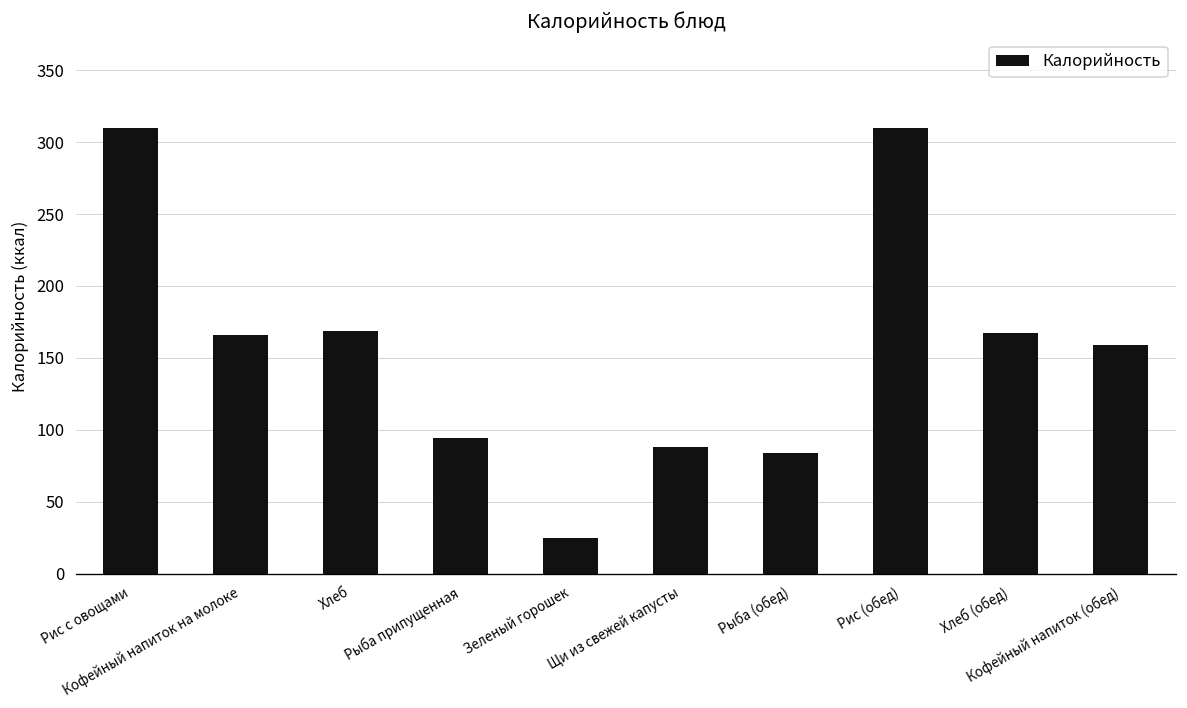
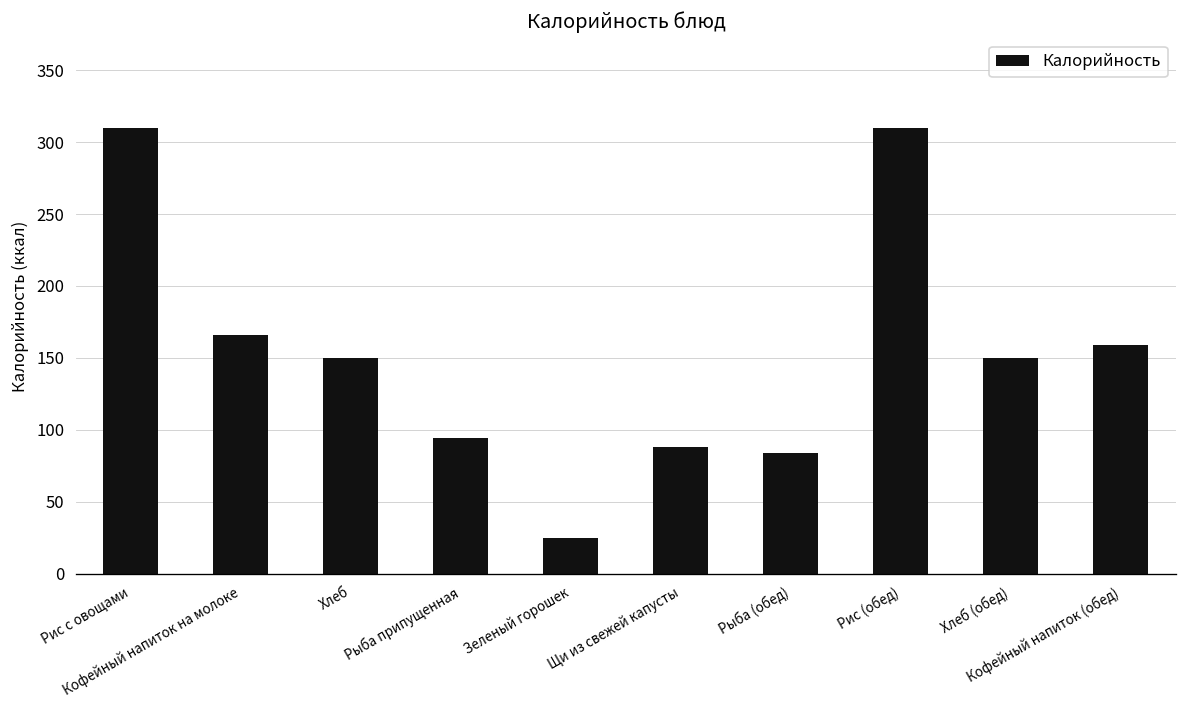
  {
    "Рис с овощами": 310,
    "Кофейный напиток на молоке": 166,
-   "Хлеб": 169,
+   "Хлеб": 150,
    "Рыба припущенная": 94,
    "Зеленый горошек": 25,
    "Щи из свежей капусты": 88,
    "Рыба (обед)": 84,
    "Рис (обед)": 310,
-   "Хлеб (обед)": 167,
+   "Хлеб (обед)": 150,
    "Кофейный напиток (обед)": 159
  }
